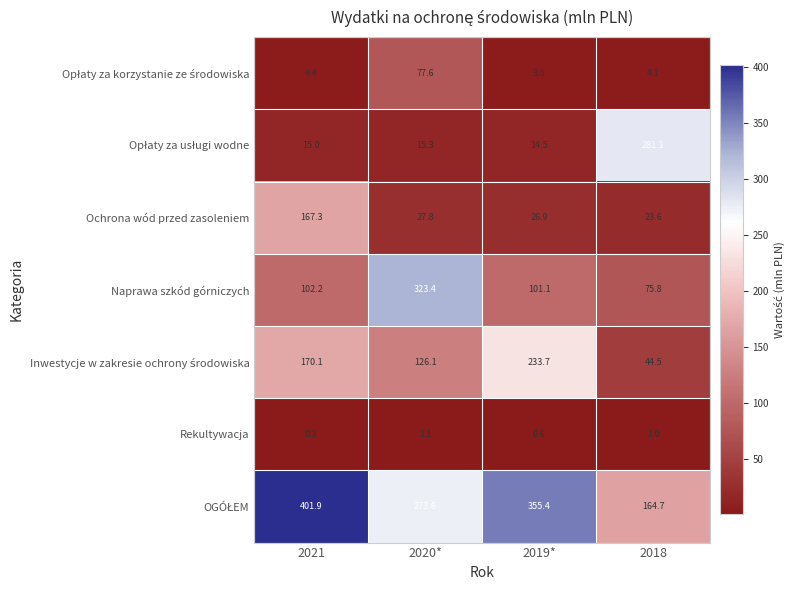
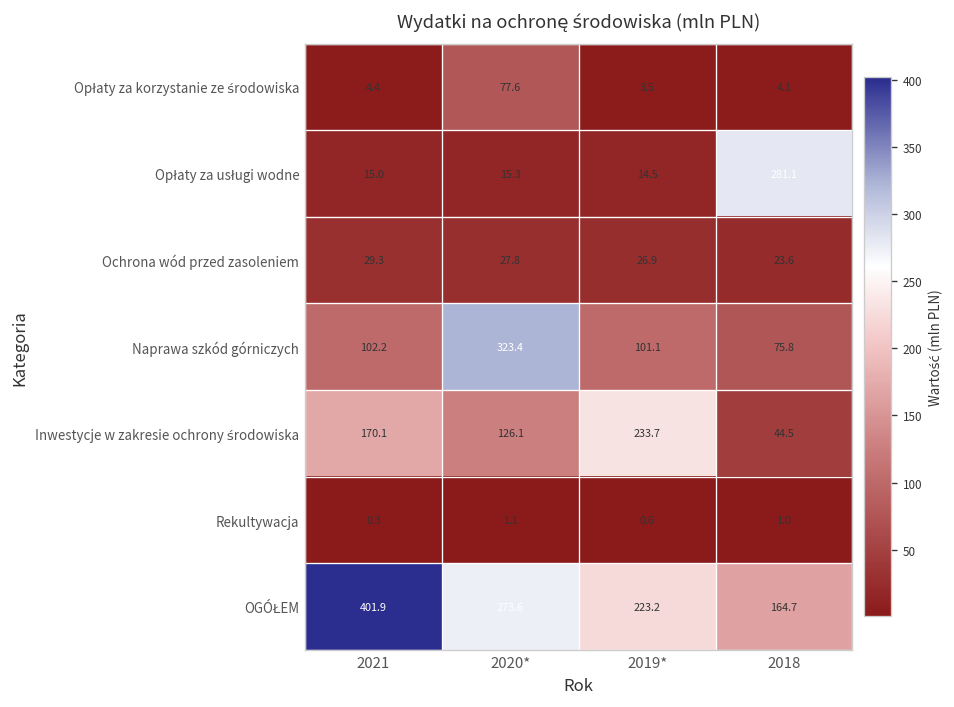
  {
    "Opłaty za korzystanie ze środowiska": {
      "2021": 4.4,
      "2020*": 77.6,
      "2019*": 3.5,
      "2018": 4.1
    },
    "Opłaty za usługi wodne": {
      "2021": 15.0,
      "2020*": 15.3,
      "2019*": 14.5
    },
    "Ochrona wód przed zasoleniem": {
-     "2021": 167.3,
+     "2021": 29.3,
      "2020*": 27.8,
      "2019*": 26.9,
      "2018": 23.6
    },
    "Naprawa szkód górniczych": {
      "2021": 102.2,
      "2020*": 323.4,
      "2019*": 101.1,
      "2018": 75.8
    },
    "Inwestycje w zakresie ochrony środowiska": {
      "2021": 170.1,
      "2020*": 126.1,
      "2019*": 233.7,
      "2018": 44.5
    },
    "Rekultywacja": {
      "2021": 0.3,
      "2020*": 1.1,
      "2019*": 0.6,
      "2018": 1.0
    },
    "OGÓŁEM": {
      "2021": 401.9,
-     "2019*": 355.4,
+     "2019*": 223.2,
      "2018": 164.7
    }
  }
